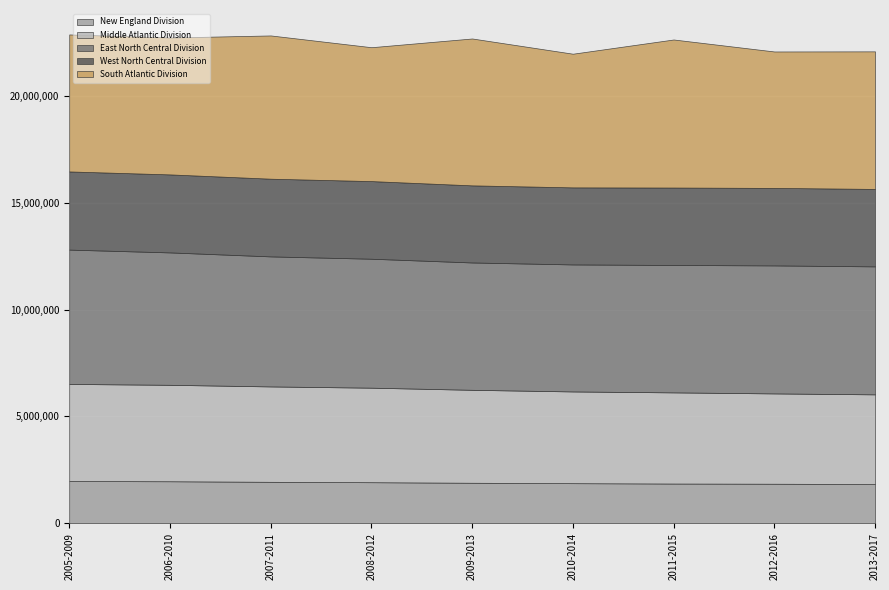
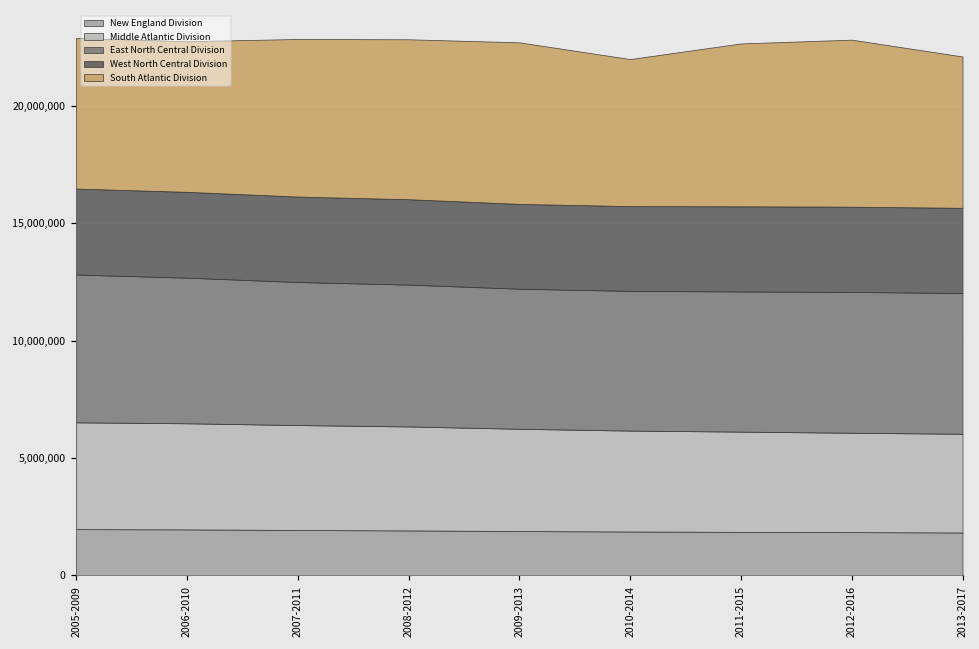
  {
    "South Atlantic Division": {
      "2005-2009": "6,400,000",
      "2007-2011": "6,700,000",
-     "2008-2012": "6,300,000",
+     "2008-2012": "6,800,000",
      "2009-2013": "6,900,000",
      "2010-2014": "6,300,000",
      "2011-2015": "6,900,000",
-     "2012-2016": "6,400,000",
+     "2012-2016": "7,100,000",
      "2013-2017": "6,400,000"
    }
  }
